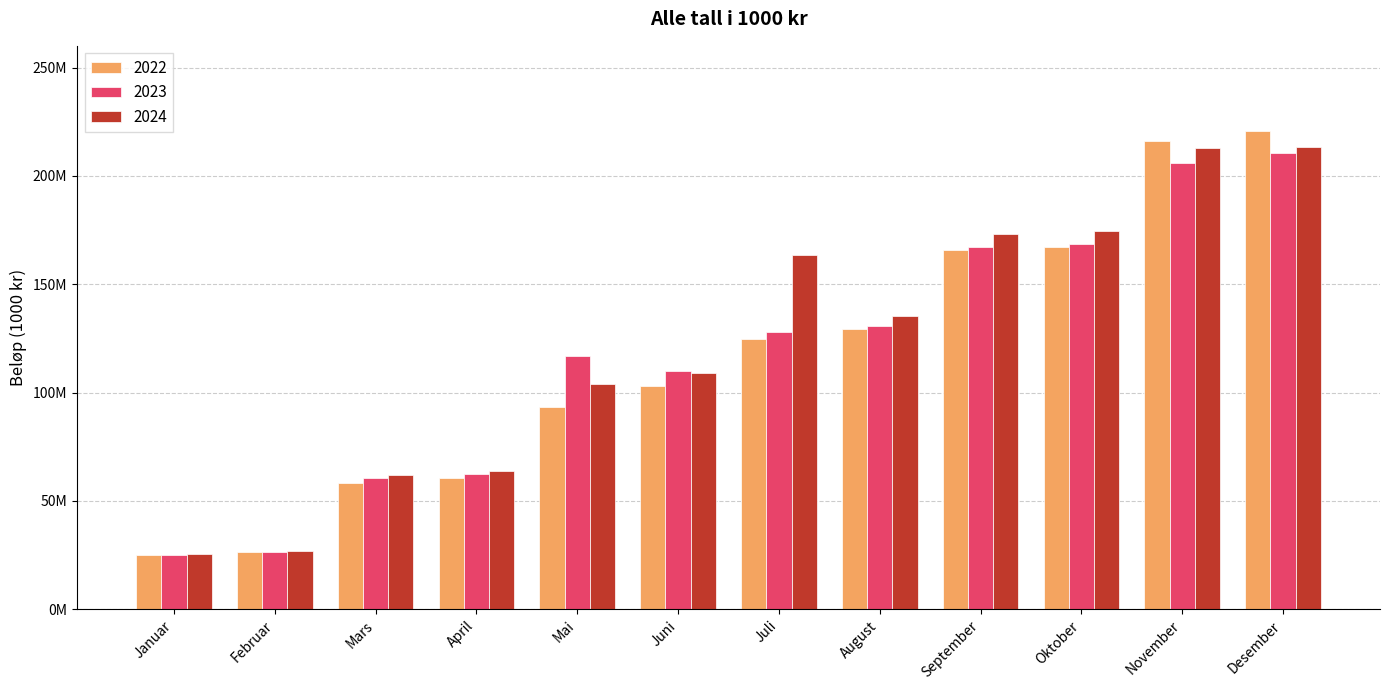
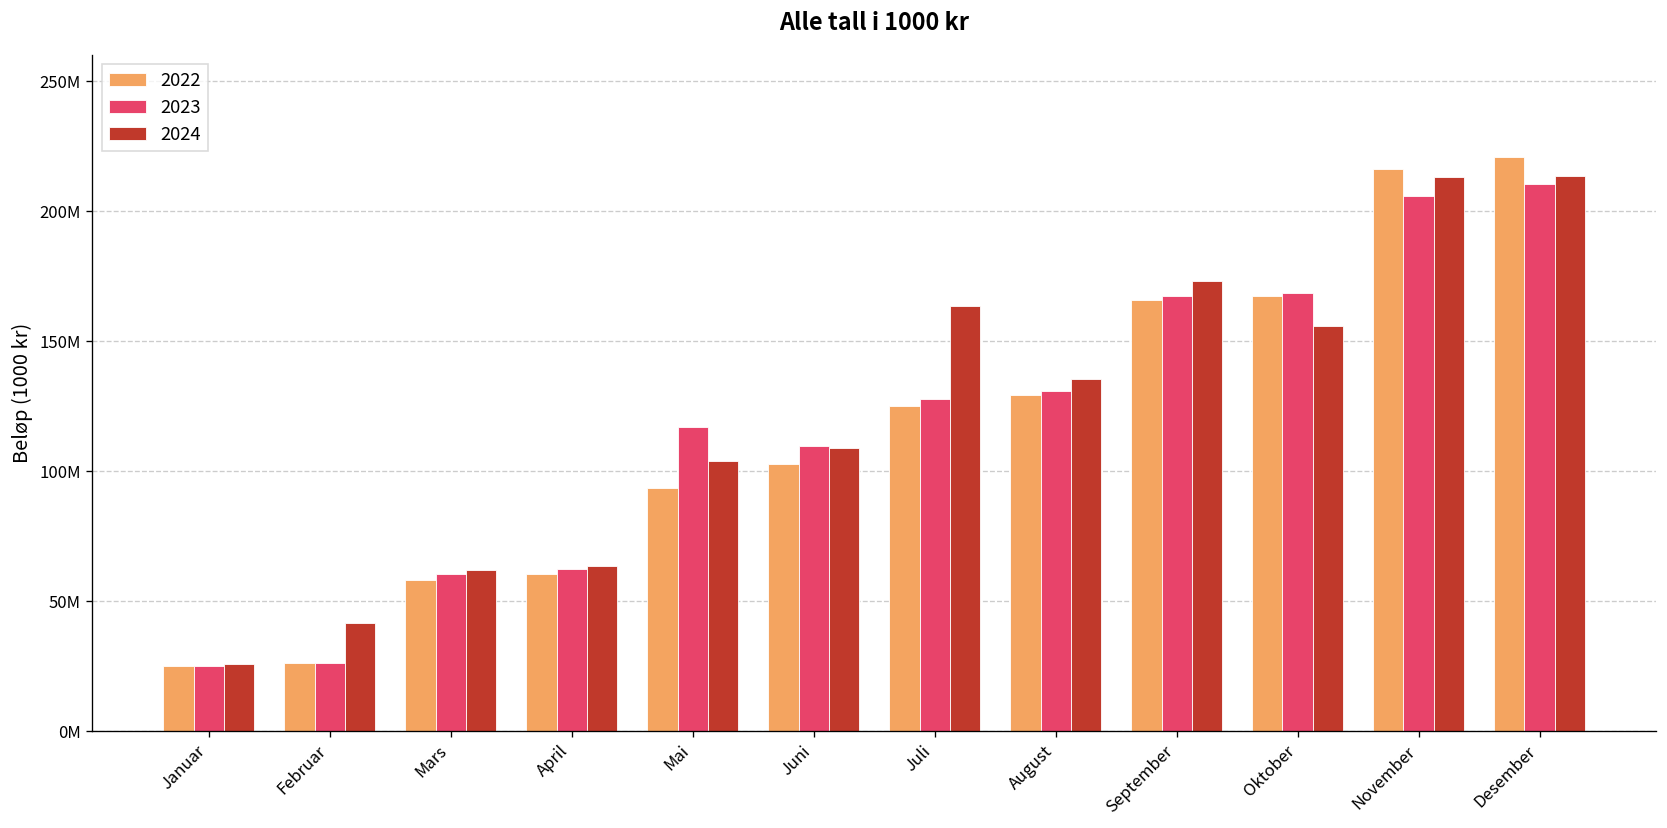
  {
    "2022": {
      "Januar": 25000000,
      "Februar": 26000000,
      "Mars": 58000000,
      "April": 60000000,
      "Mai": 93000000,
      "Juni": 103000000,
      "Juli": 125000000,
      "August": 129000000,
      "September": 166000000,
      "Oktober": 167000000,
      "November": 216000000,
      "Desember": 221000000
    },
    "2023": {
      "Januar": 25000000,
      "Februar": 26000000,
      "Mars": 60000000,
      "April": 62000000,
      "Mai": 117000000,
      "Juni": 110000000,
      "Juli": 128000000,
      "August": 131000000,
      "September": 167000000,
      "Oktober": 169000000,
      "November": 206000000,
      "Desember": 210000000
    },
    "2024": {
      "Januar": 26000000,
-     "Februar": 27000000,
+     "Februar": 42000000,
      "Mars": 62000000,
      "April": 64000000,
      "Mai": 104000000,
      "Juni": 109000000,
      "Juli": 164000000,
      "August": 136000000,
      "September": 173000000,
-     "Oktober": 174000000,
+     "Oktober": 156000000,
      "November": 213000000,
      "Desember": 213000000
    }
  }
